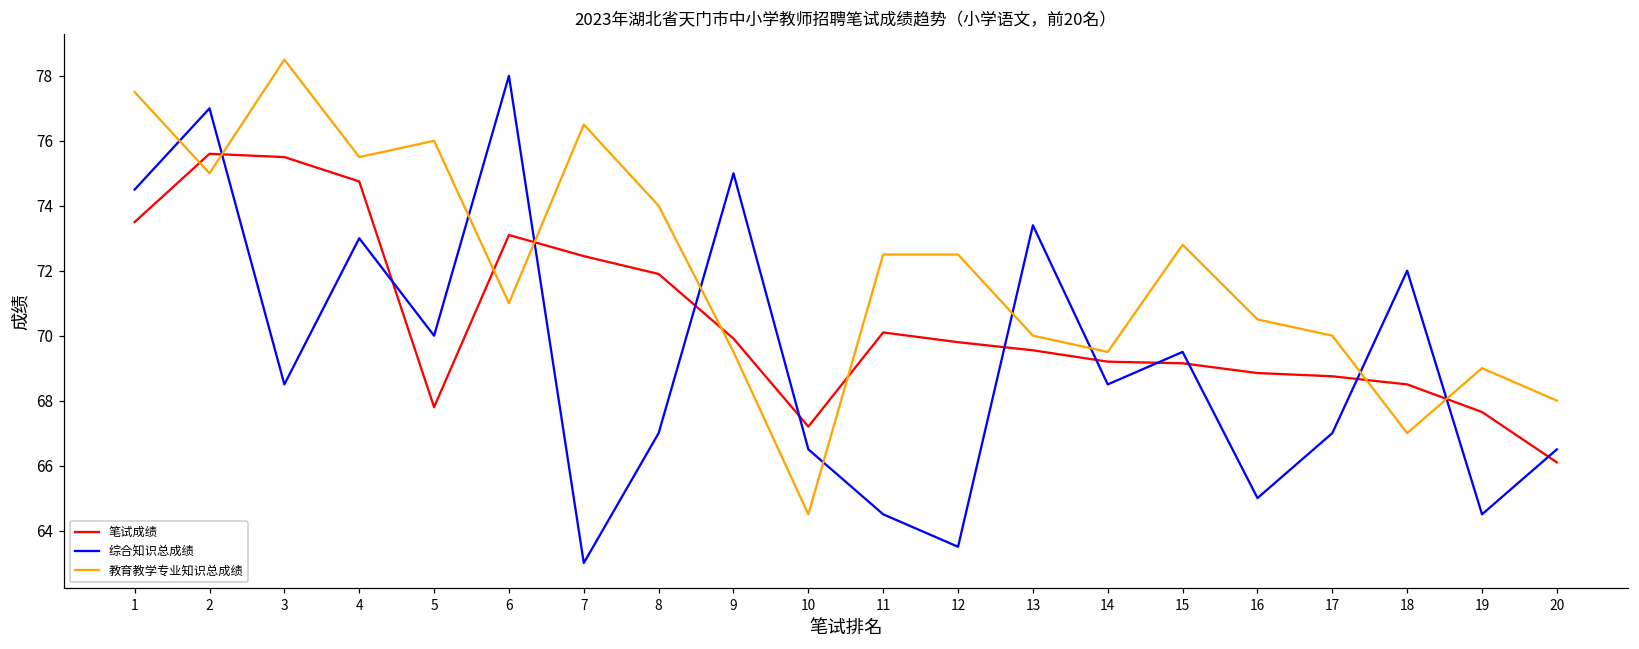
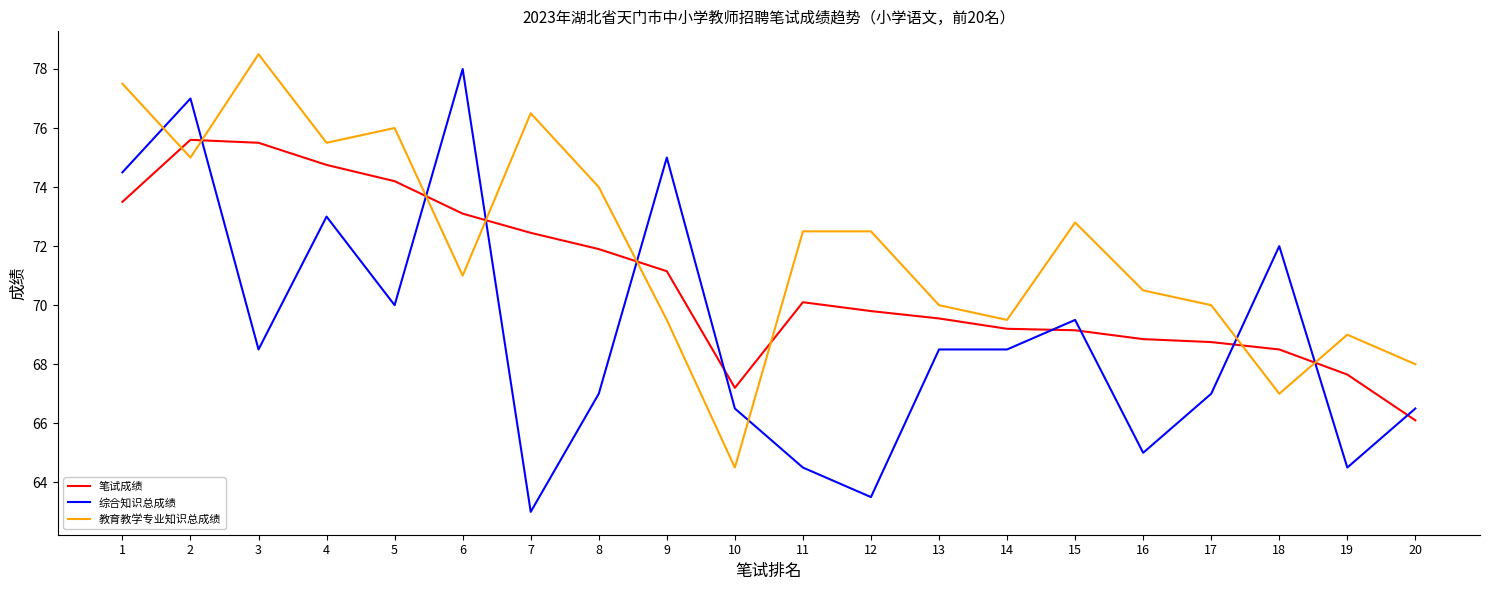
  {
    "笔试成绩": {
      "1": 73.5,
      "2": 75.6,
      "3": 75.5,
      "4": 74.8,
-     "5": 67.8,
+     "5": 74.2,
      "6": 73.1,
      "7": 72.5,
      "8": 71.9,
-     "9": 69.9,
+     "9": 71.2,
      "10": 67.2,
      "11": 70.1,
      "12": 69.8,
      "13": 69.6,
      "14": 69.2,
      "15": 69.2,
      "16": 68.9,
      "17": 68.8,
      "18": 68.5,
      "19": 67.7,
      "20": 66.1
    },
    "综合知识总成绩": {
      "1": 74.5,
      "2": 77.0,
      "3": 68.5,
      "4": 73.0,
      "5": 70.0,
      "6": 78.0,
      "7": 63.0,
      "8": 67.0,
      "9": 75.0,
      "10": 66.5,
      "11": 64.5,
      "12": 63.5,
-     "13": 73.4,
+     "13": 68.5,
      "14": 68.5,
      "15": 69.5,
      "16": 65.0,
      "17": 67.0,
      "18": 72.0,
      "19": 64.5,
      "20": 66.5
    },
    "教育教学专业知识总成绩": {
      "1": 77.5,
      "2": 75.0,
      "3": 78.5,
      "4": 75.5,
      "5": 76.0,
      "6": 71.0,
      "7": 76.5,
      "8": 74.0,
      "9": 69.5,
      "10": 64.5,
      "11": 72.5,
      "12": 72.5,
      "13": 70.0,
      "14": 69.5,
      "15": 72.8,
      "16": 70.5,
      "17": 70.0,
      "18": 67.0,
      "19": 69.0,
      "20": 68.0
    }
  }
